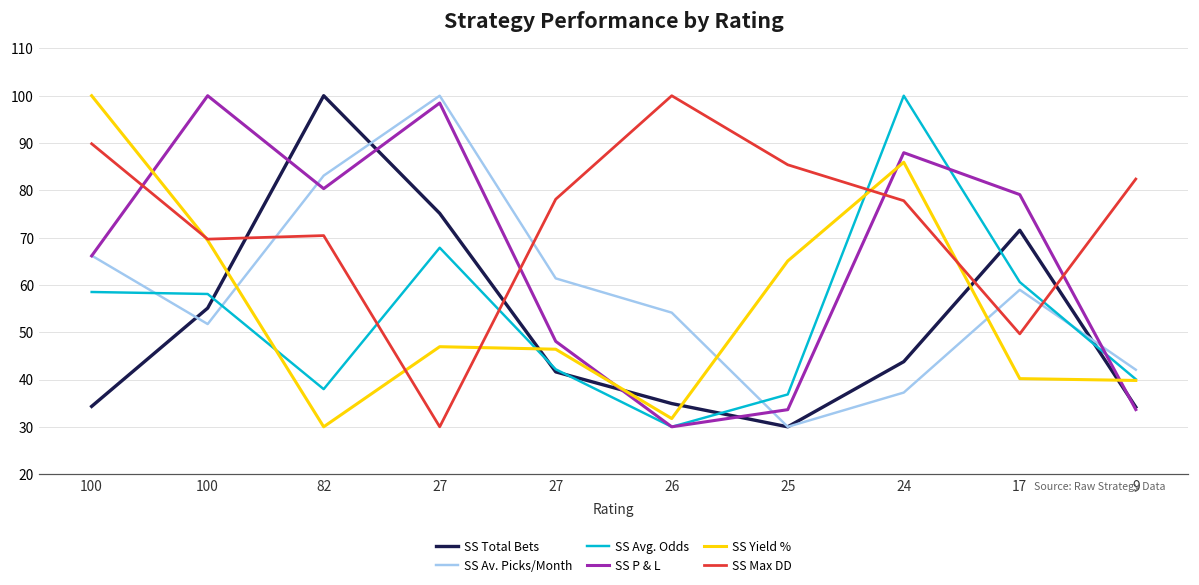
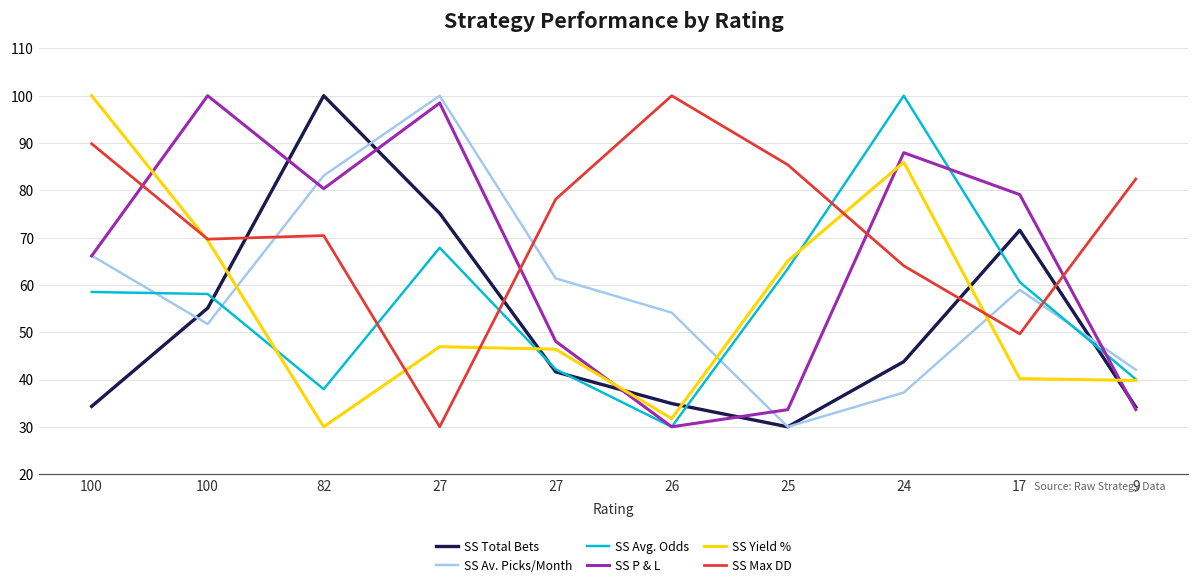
  {
    "SS Total Bets": {
      "82": 100,
      "26": 35,
      "24": 44,
      "17": 72
    },
    "SS Av. Picks/Month": {
      "82": 83,
      "26": 54,
      "24": 37,
      "17": 59,
      "9": 42
    },
    "SS Avg. Odds": {
      "82": 38,
-     "25": 37,
+     "25": 63,
      "24": 100,
      "17": 61
    },
    "SS P & L": {
      "82": 80,
      "25": 34,
      "24": 88,
      "17": 79
    },
    "SS Yield %": {
      "82": 30,
      "26": 32,
      "25": 65,
      "24": 86,
      "17": 40
    },
    "SS Max DD": {
      "82": 70,
      "26": 100,
      "25": 85,
-     "24": 78,
+     "24": 64,
      "17": 50,
      "9": 82
    }
  }
